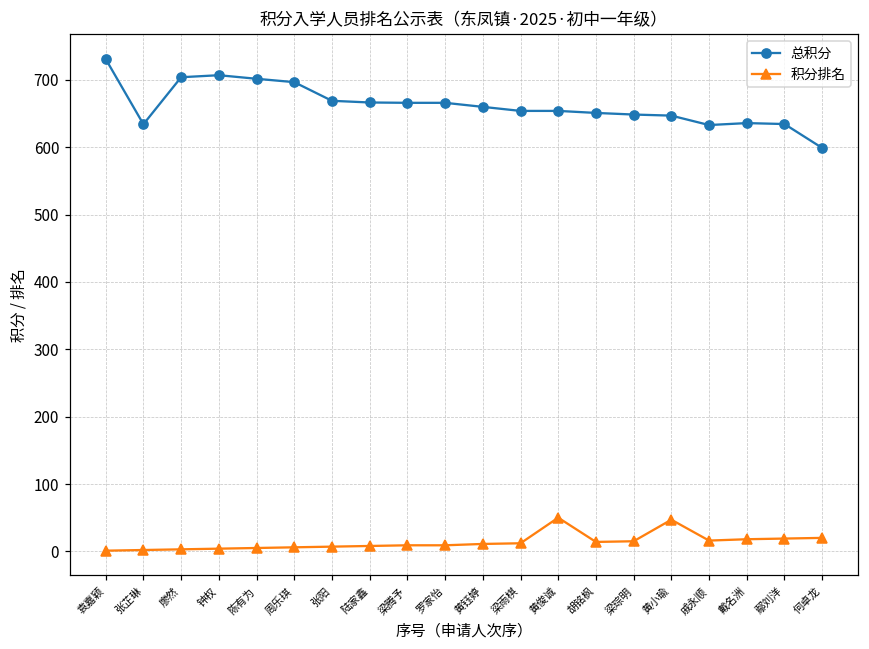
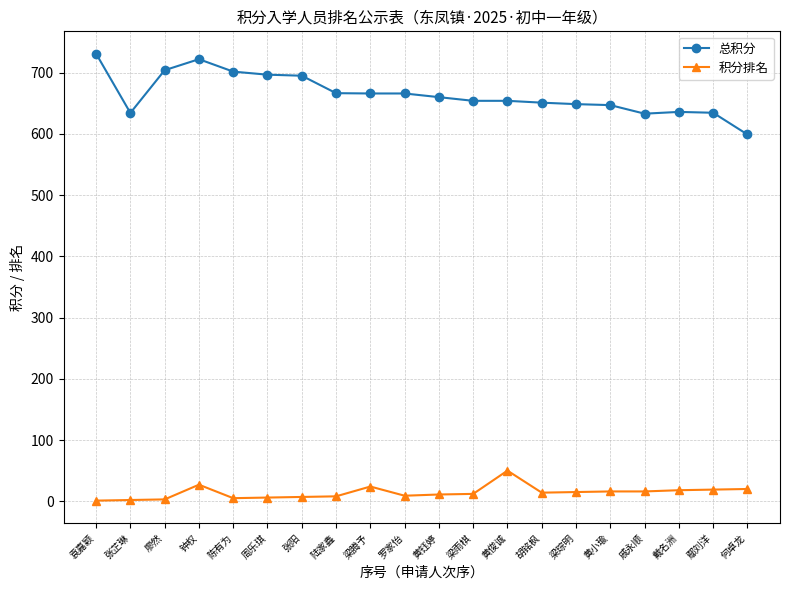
  {
    "总积分": {
      "袁嘉颖": 730,
      "张芷琳": 630,
      "廖然": 700,
-     "钟权": 710,
+     "钟权": 720,
      "陈有为": 700,
      "周乐琪": 700,
-     "张阳": 670,
+     "张阳": 700,
      "陆家鑫": 670,
      "梁腾予": 670,
      "罗家怡": 670,
      "黄钰婷": 660,
      "梁雨棋": 650,
      "黄俊诚": 650,
      "胡铭枫": 650,
      "梁琮明": 650,
      "黄小瑜": 650,
      "戚永顺": 630,
      "戴名洲": 640,
      "鄢刘洋": 630,
      "何卓龙": 600
    },
    "积分排名": {
      "袁嘉颖": 0,
      "张芷琳": 0,
      "廖然": 0,
-     "钟权": 0,
+     "钟权": 30,
      "陈有为": 10,
      "周乐琪": 10,
      "张阳": 10,
      "陆家鑫": 10,
-     "梁腾予": 10,
+     "梁腾予": 20,
      "罗家怡": 10,
      "黄钰婷": 10,
      "梁雨棋": 10,
      "黄俊诚": 50,
      "胡铭枫": 10,
      "梁琮明": 20,
-     "黄小瑜": 50,
+     "黄小瑜": 20,
      "戚永顺": 20,
      "戴名洲": 20,
      "鄢刘洋": 20,
      "何卓龙": 20
    }
  }
